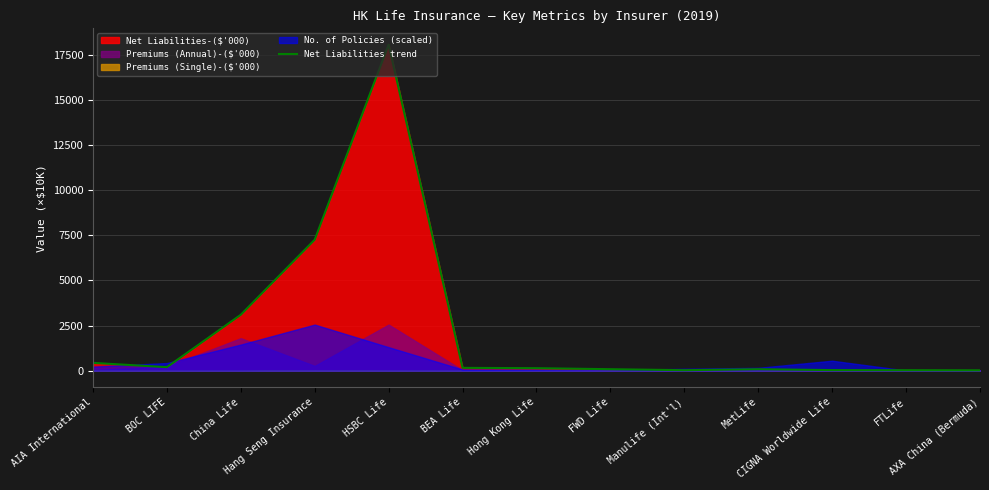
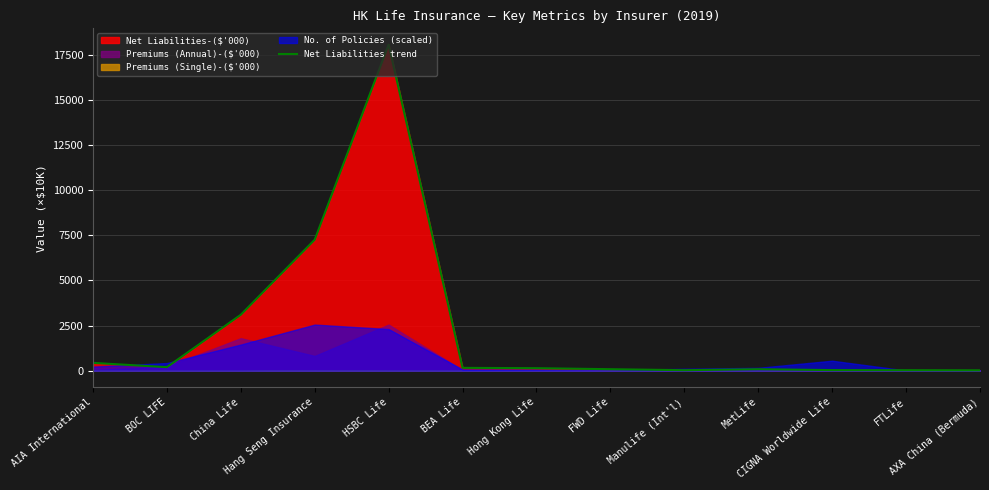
  {
    "Net Liabilities-($'000)": {
      "AIA International": 400,
      "China Life": 3100,
      "Hang Seng Insurance": 7300
    },
    "Premiums (Annual)-($'000)": {
      "China Life": 1800,
-     "Hang Seng Insurance": 300,
+     "Hang Seng Insurance": 800,
      "HSBC Life": 2600
    },
    "Premiums (Single)-($'000)": {
      "China Life": 0
    },
    "No. of Policies (scaled)": {
      "AIA International": 200,
      "BOC LIFE": 400,
      "China Life": 1500,
      "Hang Seng Insurance": 2600,
-     "HSBC Life": 1300,
+     "HSBC Life": 2300,
      "CIGNA Worldwide Life": 600
    }
  }
